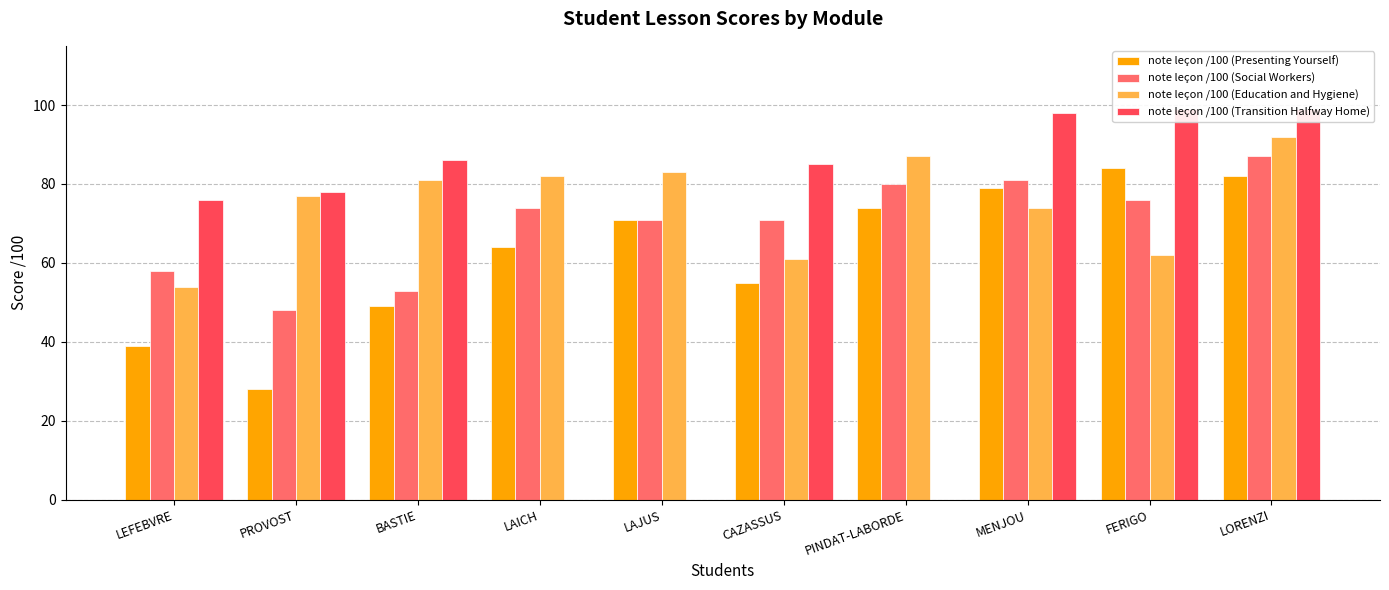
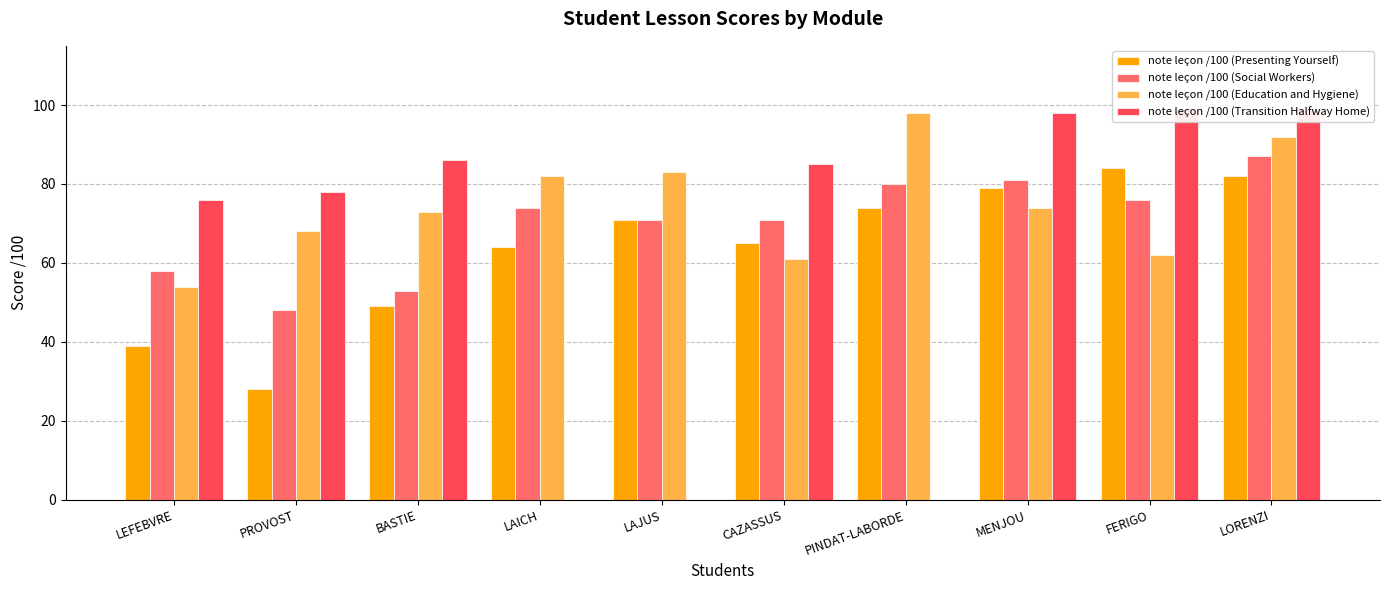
  {
    "note leçon /100 (Presenting Yourself)": {
      "LEFEBVRE": 39,
      "PROVOST": 28,
      "BASTIE": 49,
      "LAICH": 64,
      "LAJUS": 71,
-     "CAZASSUS": 55,
+     "CAZASSUS": 65,
      "PINDAT-LABORDE": 74,
      "MENJOU": 79,
      "FERIGO": 84,
      "LORENZI": 82
    },
    "note leçon /100 (Education and Hygiene)": {
      "LEFEBVRE": 54,
-     "PROVOST": 77,
-     "BASTIE": 81,
+     "PROVOST": 68,
+     "BASTIE": 73,
      "LAICH": 82,
      "LAJUS": 83,
      "CAZASSUS": 61,
-     "PINDAT-LABORDE": 87,
+     "PINDAT-LABORDE": 98,
      "MENJOU": 74,
      "FERIGO": 62,
      "LORENZI": 92
    }
  }
